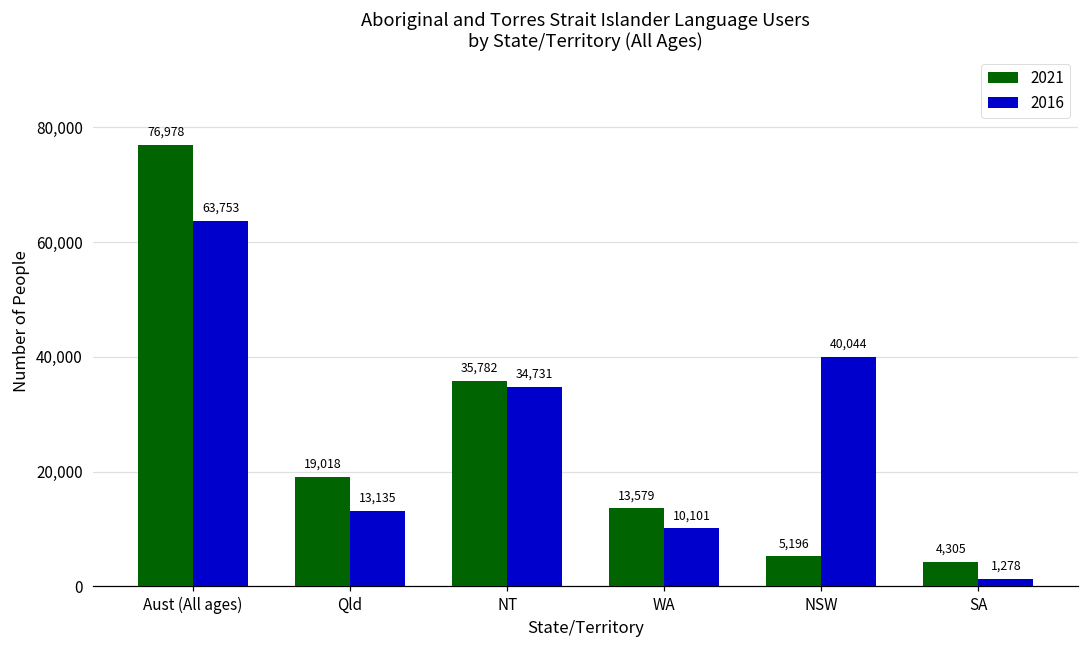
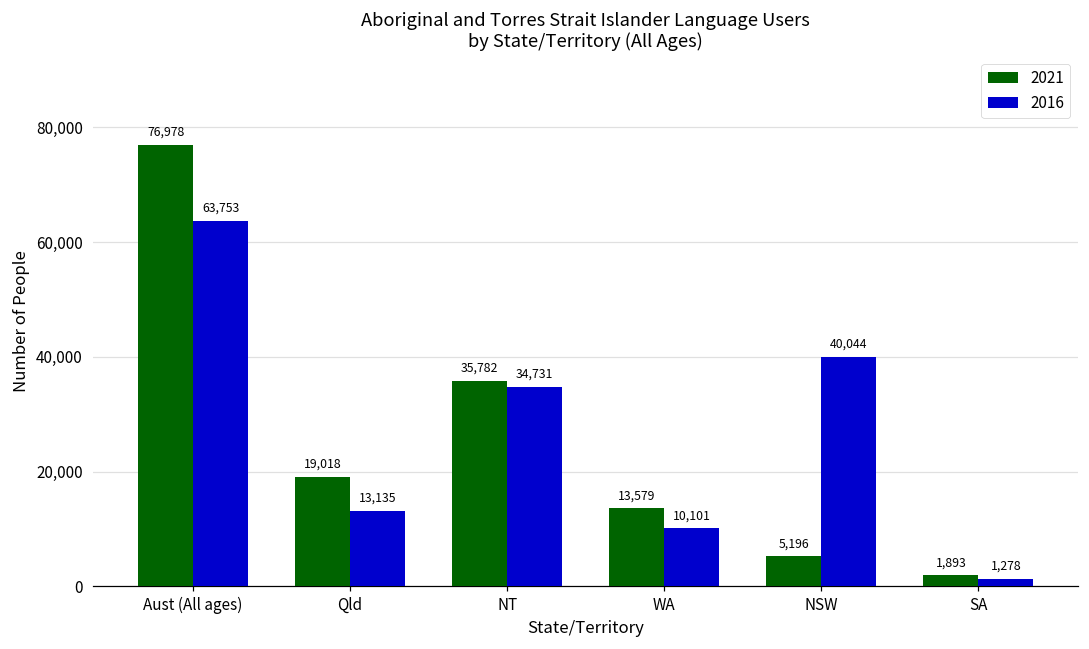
  {
    "2021": {
      "Aust (All ages)": "76,978",
      "Qld": "19,018",
      "NT": "35,782",
      "WA": "13,579",
      "NSW": "5,196",
-     "SA": "4,305"
+     "SA": "1,893"
    },
    "2016": {
      "Aust (All ages)": "63,753",
      "Qld": "13,135",
      "NT": "34,731",
      "WA": "10,101",
      "NSW": "40,044",
      "SA": "1,278"
    }
  }
